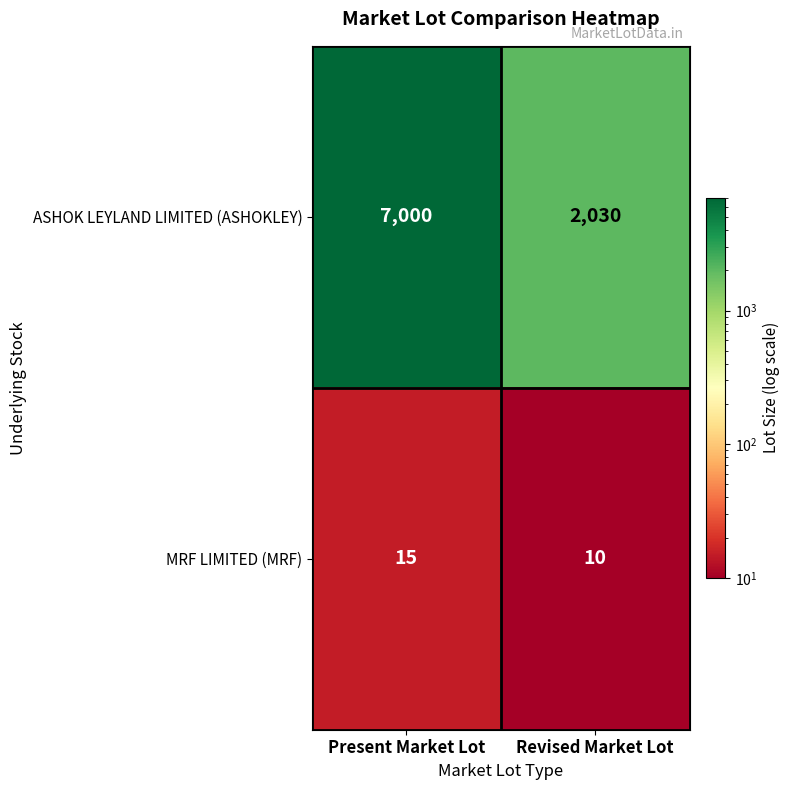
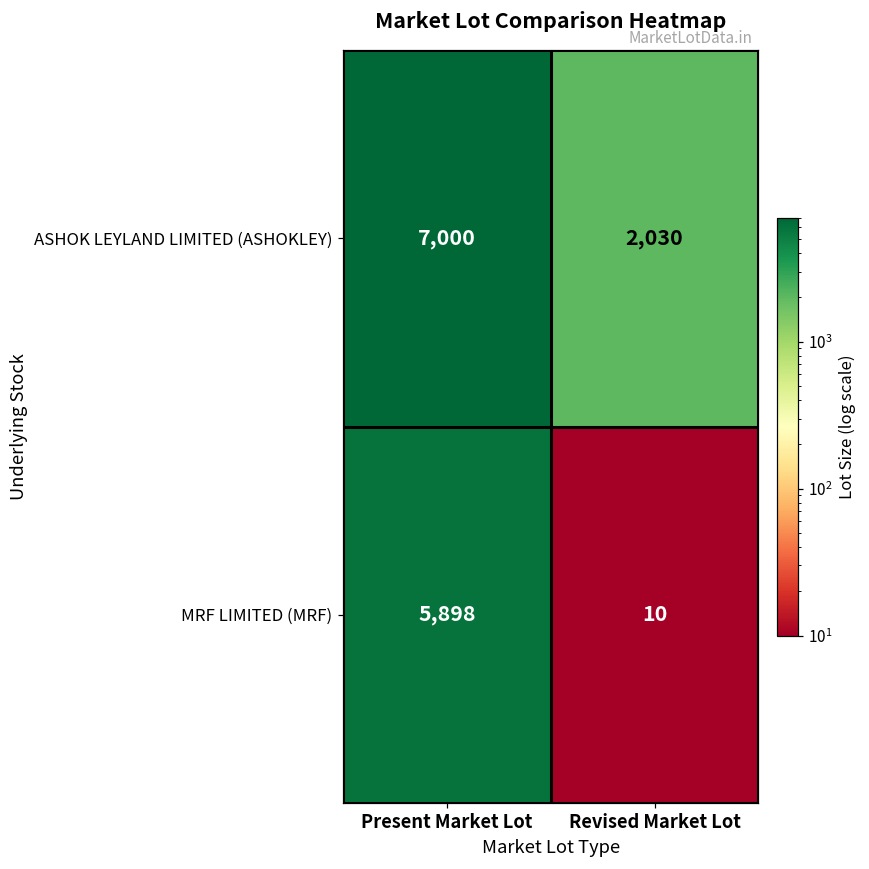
  {
    "ASHOK LEYLAND LIMITED (ASHOKLEY)": {
      "Present Market Lot": "7,000",
      "Revised Market Lot": "2,030"
    },
    "MRF LIMITED (MRF)": {
-     "Present Market Lot": "15",
+     "Present Market Lot": "5,898",
      "Revised Market Lot": "10"
    }
  }
